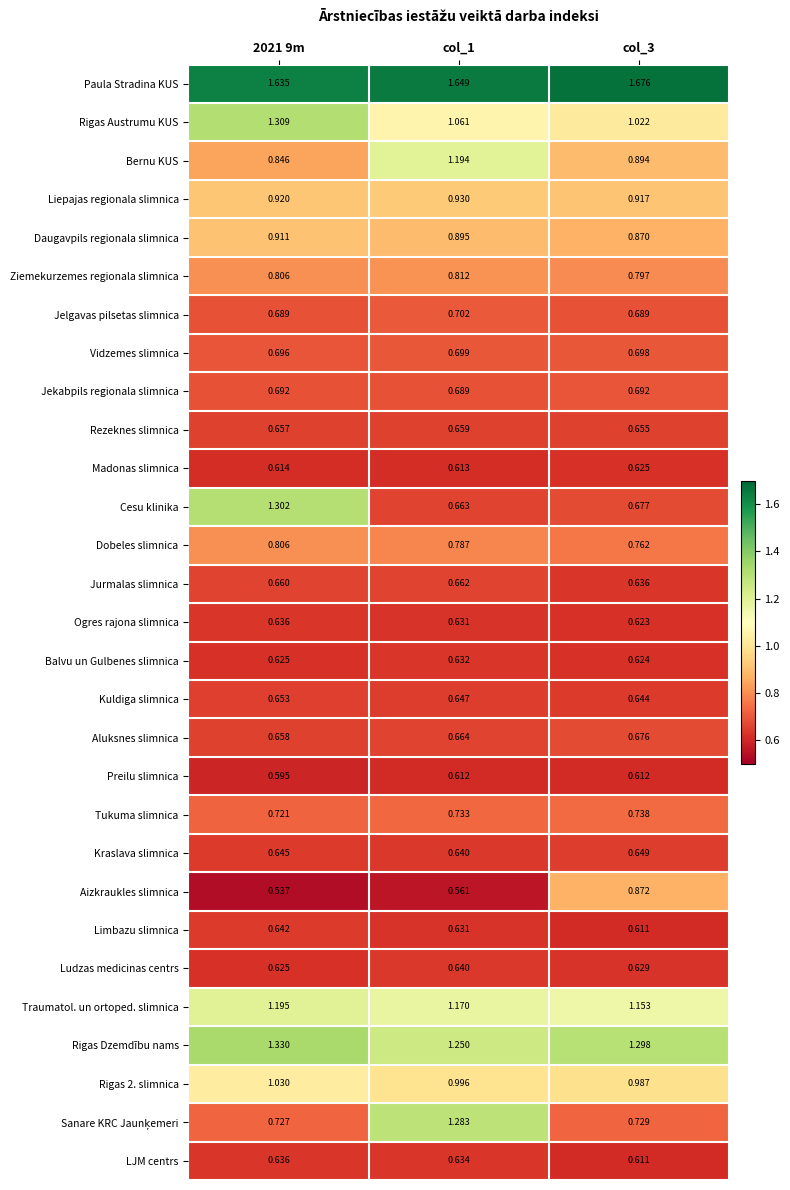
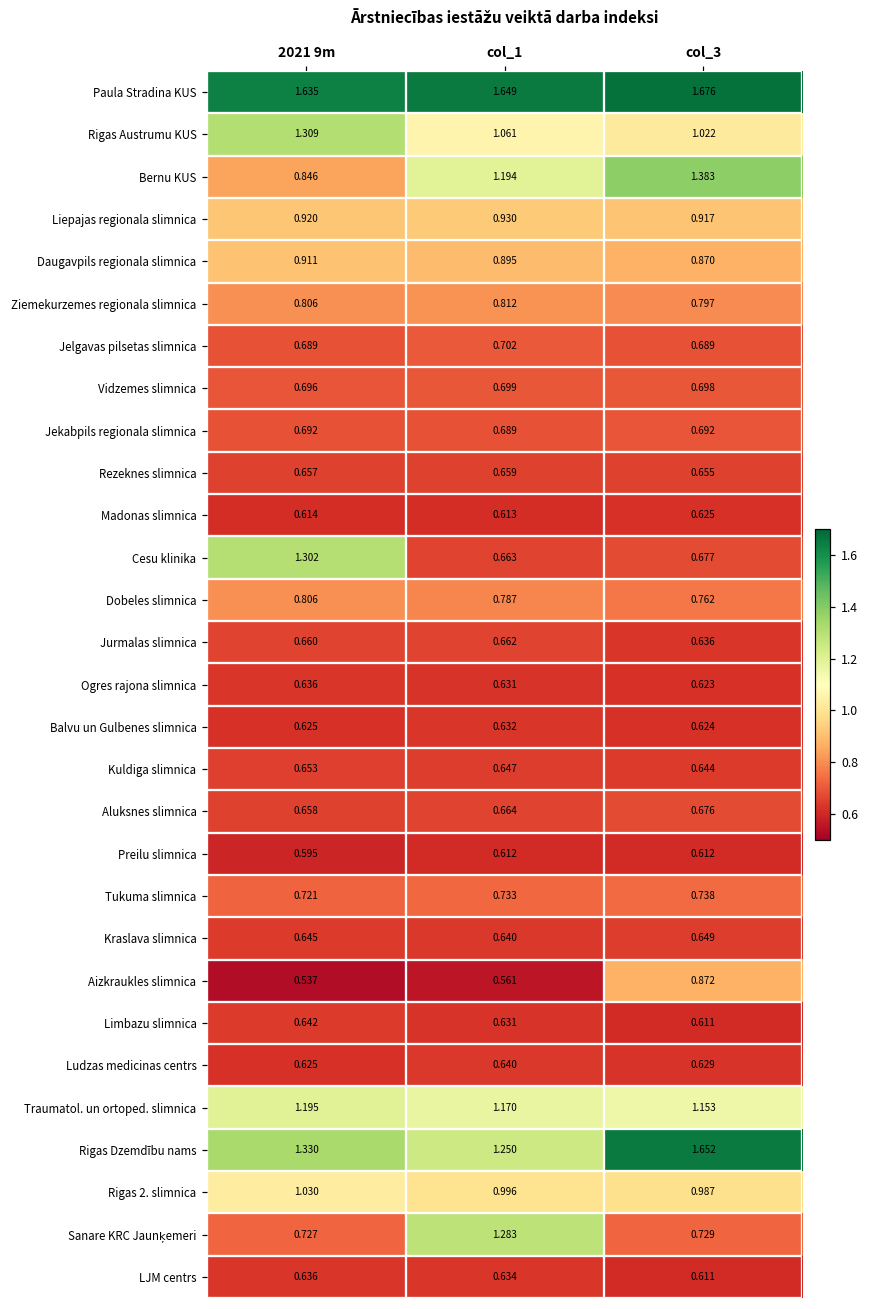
  {
    "Paula Stradina KUS": {
      "2021 9m": 1.635,
      "col_1": 1.649,
      "col_3": 1.676
    },
    "Rigas Austrumu KUS": {
      "2021 9m": 1.309,
      "col_1": 1.061,
      "col_3": 1.022
    },
    "Bernu KUS": {
      "2021 9m": 0.846,
      "col_1": 1.194,
-     "col_3": 0.894
+     "col_3": 1.383
    },
    "Liepajas regionala slimnica": {
      "2021 9m": 0.920,
      "col_1": 0.930,
      "col_3": 0.917
    },
    "Daugavpils regionala slimnica": {
      "2021 9m": 0.911,
      "col_1": 0.895,
      "col_3": 0.870
    },
    "Ziemekurzemes regionala slimnica": {
      "2021 9m": 0.806,
      "col_1": 0.812,
      "col_3": 0.797
    },
    "Jelgavas pilsetas slimnica": {
      "2021 9m": 0.689,
      "col_1": 0.702,
      "col_3": 0.689
    },
    "Vidzemes slimnica": {
      "2021 9m": 0.696,
      "col_1": 0.699,
      "col_3": 0.698
    },
    "Jekabpils regionala slimnica": {
      "2021 9m": 0.692,
      "col_1": 0.689,
      "col_3": 0.692
    },
    "Rezeknes slimnica": {
      "2021 9m": 0.657,
      "col_1": 0.659,
      "col_3": 0.655
    },
    "Madonas slimnica": {
      "2021 9m": 0.614,
      "col_1": 0.613,
      "col_3": 0.625
    },
    "Cesu klinika": {
      "2021 9m": 1.302,
      "col_1": 0.663,
      "col_3": 0.677
    },
    "Dobeles slimnica": {
      "2021 9m": 0.806,
      "col_1": 0.787,
      "col_3": 0.762
    },
    "Jurmalas slimnica": {
      "2021 9m": 0.660,
      "col_1": 0.662,
      "col_3": 0.636
    },
    "Ogres rajona slimnica": {
      "2021 9m": 0.636,
      "col_1": 0.631,
      "col_3": 0.623
    },
    "Balvu un Gulbenes slimnica": {
      "2021 9m": 0.625,
      "col_1": 0.632,
      "col_3": 0.624
    },
    "Kuldiga slimnica": {
      "2021 9m": 0.653,
      "col_1": 0.647,
      "col_3": 0.644
    },
    "Aluksnes slimnica": {
      "2021 9m": 0.658,
      "col_1": 0.664,
      "col_3": 0.676
    },
    "Preilu slimnica": {
      "2021 9m": 0.595,
      "col_1": 0.612,
      "col_3": 0.612
    },
    "Tukuma slimnica": {
      "2021 9m": 0.721,
      "col_1": 0.733,
      "col_3": 0.738
    },
    "Kraslava slimnica": {
      "2021 9m": 0.645,
      "col_1": 0.640,
      "col_3": 0.649
    },
    "Aizkraukles slimnica": {
      "2021 9m": 0.537,
      "col_1": 0.561,
      "col_3": 0.872
    },
    "Limbazu slimnica": {
      "2021 9m": 0.642,
      "col_1": 0.631,
      "col_3": 0.611
    },
    "Ludzas medicinas centrs": {
      "2021 9m": 0.625,
      "col_1": 0.640,
      "col_3": 0.629
    },
    "Traumatol. un ortoped. slimnica": {
      "2021 9m": 1.195,
      "col_1": 1.170,
      "col_3": 1.153
    },
    "Rigas Dzemdību nams": {
      "2021 9m": 1.330,
      "col_1": 1.250,
-     "col_3": 1.298
+     "col_3": 1.652
    },
    "Rigas 2. slimnica": {
      "2021 9m": 1.030,
      "col_1": 0.996,
      "col_3": 0.987
    },
    "Sanare KRC Jaunķemeri": {
      "2021 9m": 0.727,
      "col_1": 1.283,
      "col_3": 0.729
    },
    "LJM centrs": {
      "2021 9m": 0.636,
      "col_1": 0.634,
      "col_3": 0.611
    }
  }
